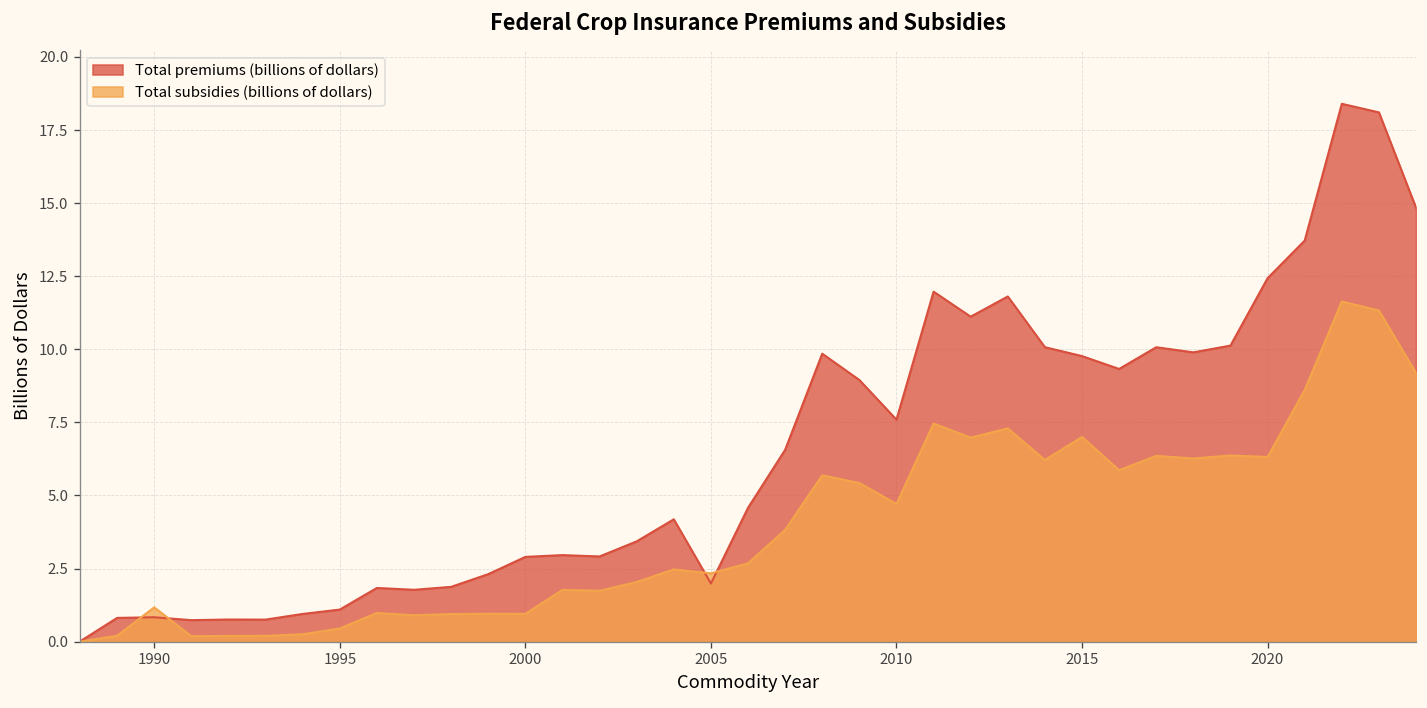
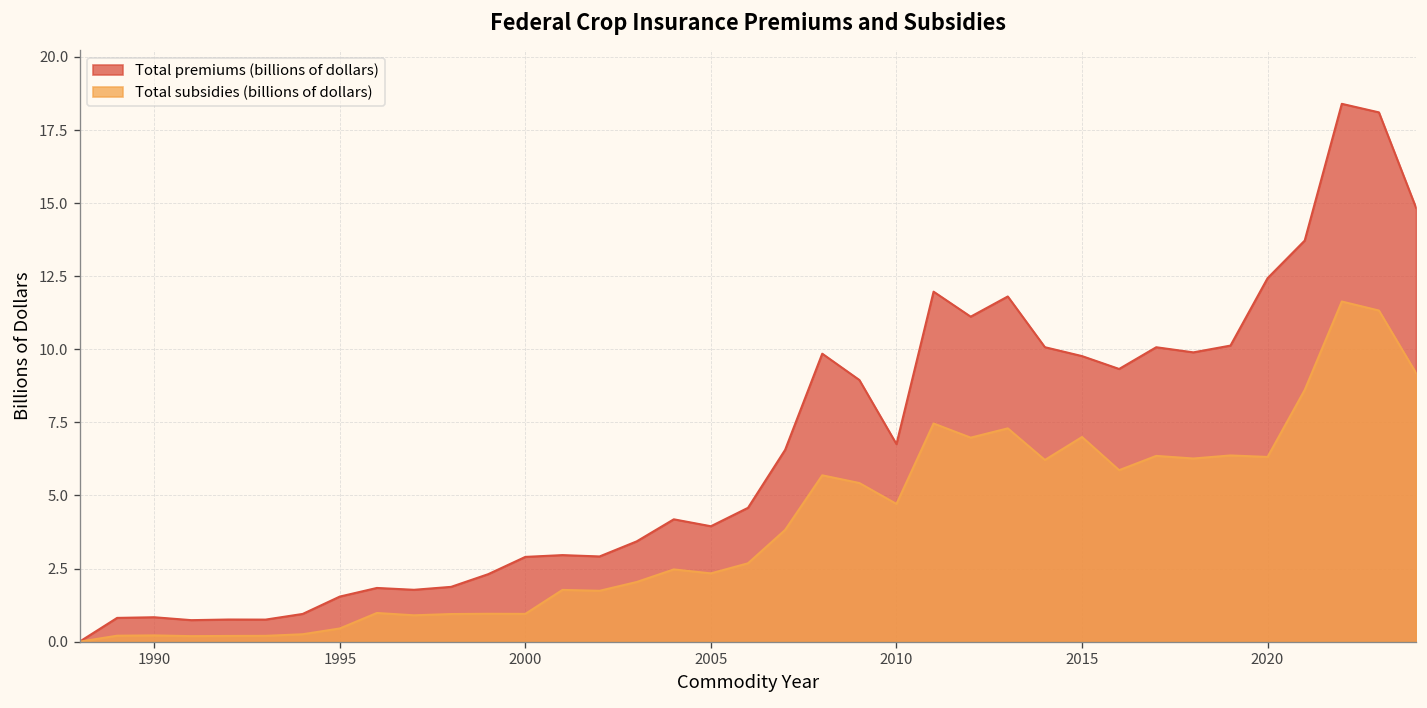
  {
    "Total premiums (billions of dollars)": {
      "1990": 0.8,
-     "1995": 1.1,
+     "1995": 1.5,
      "2000": 2.9,
-     "2005": 2.0,
-     "2010": 7.6,
+     "2005": 3.9,
+     "2010": 6.8,
      "2015": 9.8,
      "2020": 12.4
    },
    "Total subsidies (billions of dollars)": {
-     "1990": 1.2,
+     "1990": 0.2,
      "1995": 0.5,
      "2000": 1.0,
      "2005": 2.3,
      "2010": 4.7,
      "2015": 7.0,
      "2020": 6.3
    }
  }
